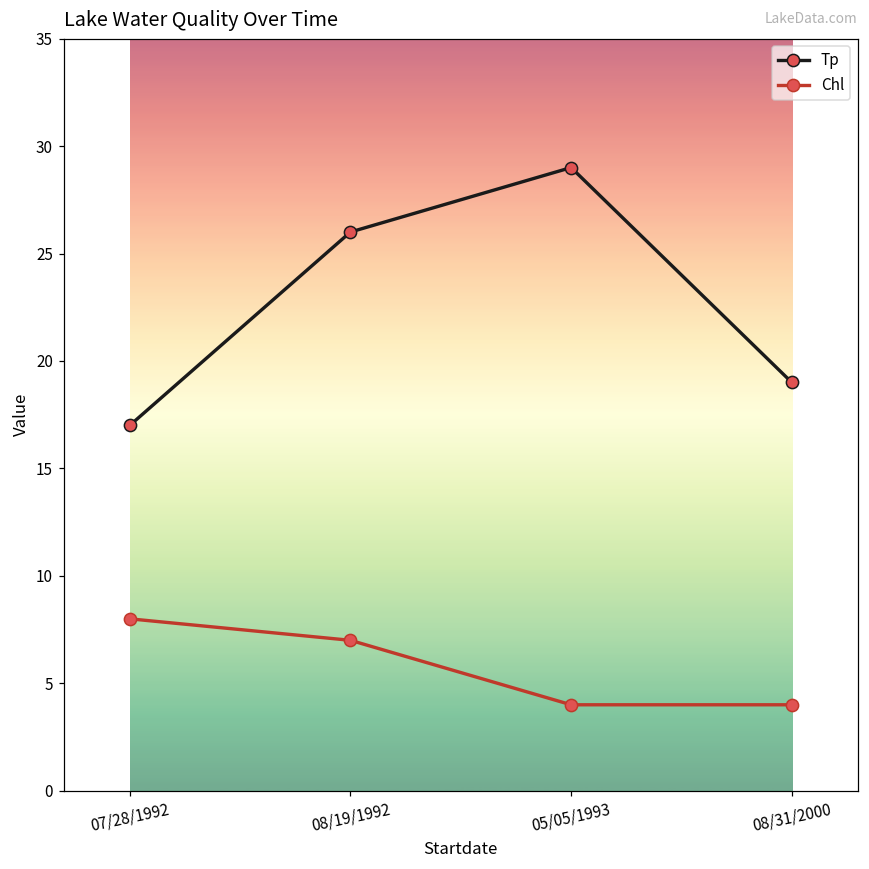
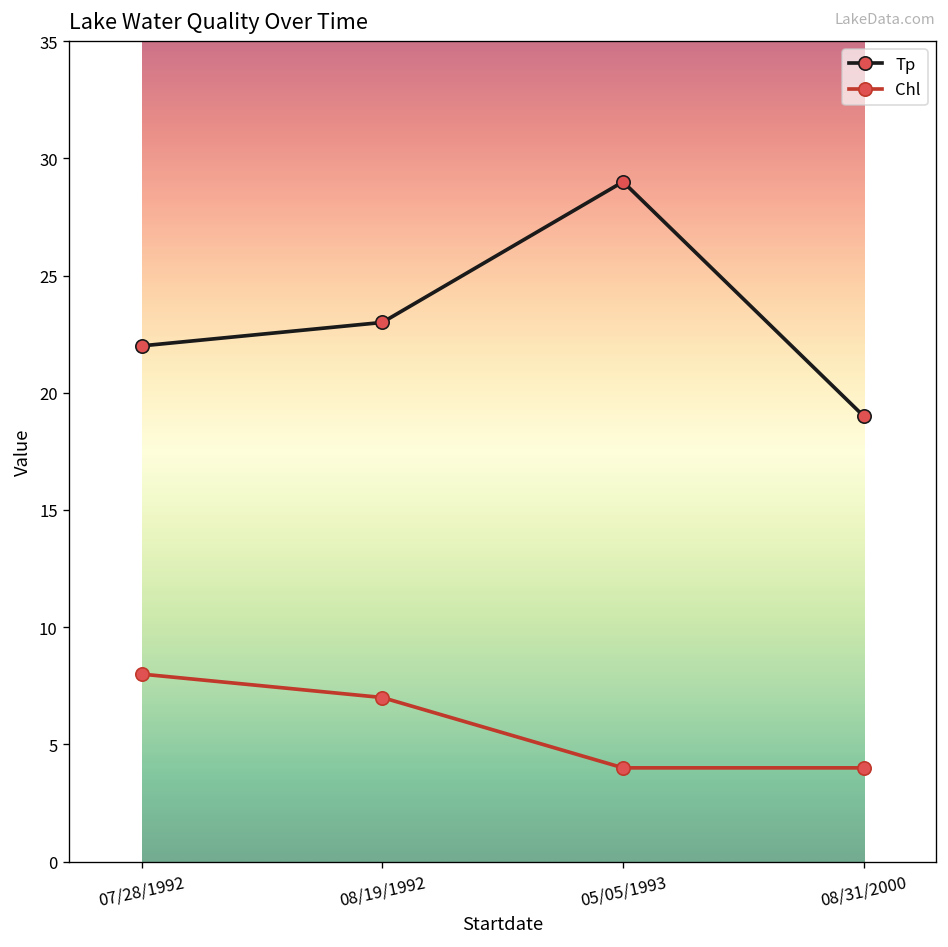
  {
    "Tp": {
-     "07/28/1992": 17,
-     "08/19/1992": 26,
+     "07/28/1992": 22,
+     "08/19/1992": 23,
      "05/05/1993": 29,
      "08/31/2000": 19
    },
    "Chl": {
      "07/28/1992": 8,
      "08/19/1992": 7,
      "05/05/1993": 4,
      "08/31/2000": 4
    }
  }
